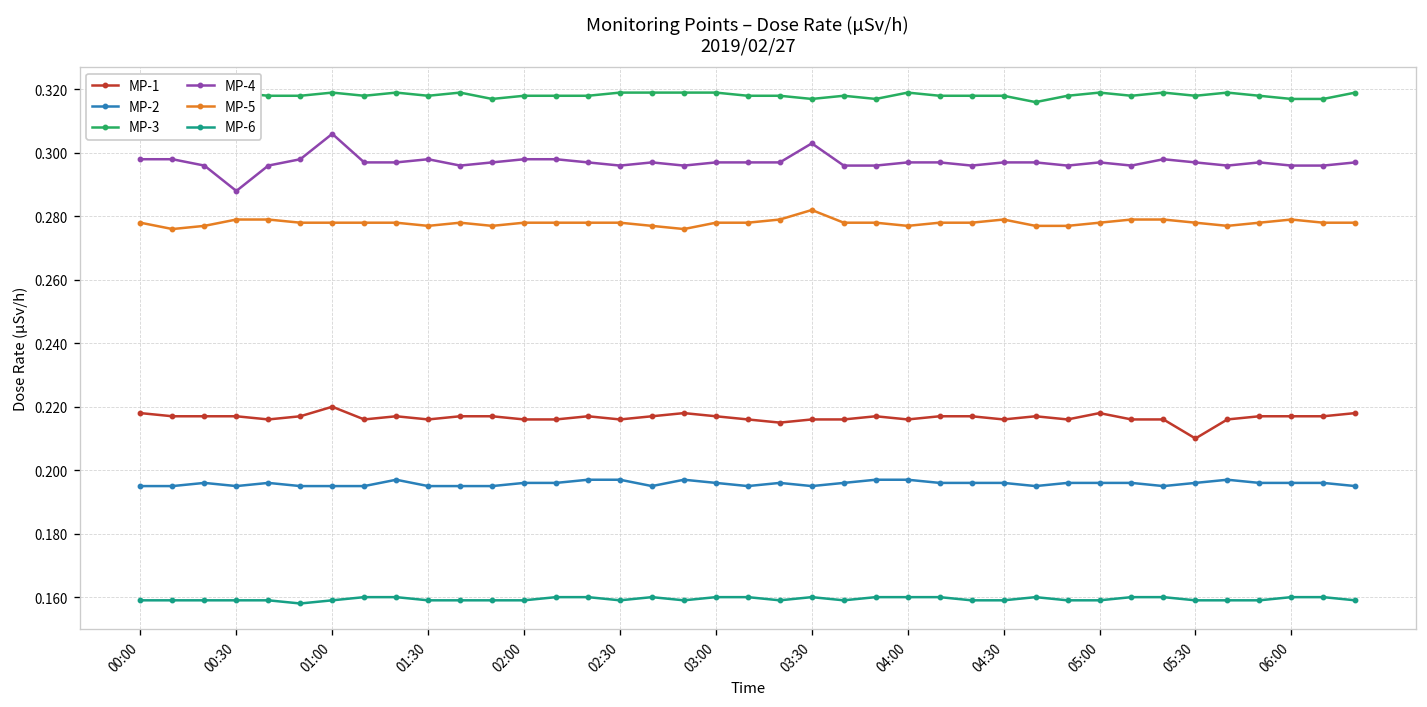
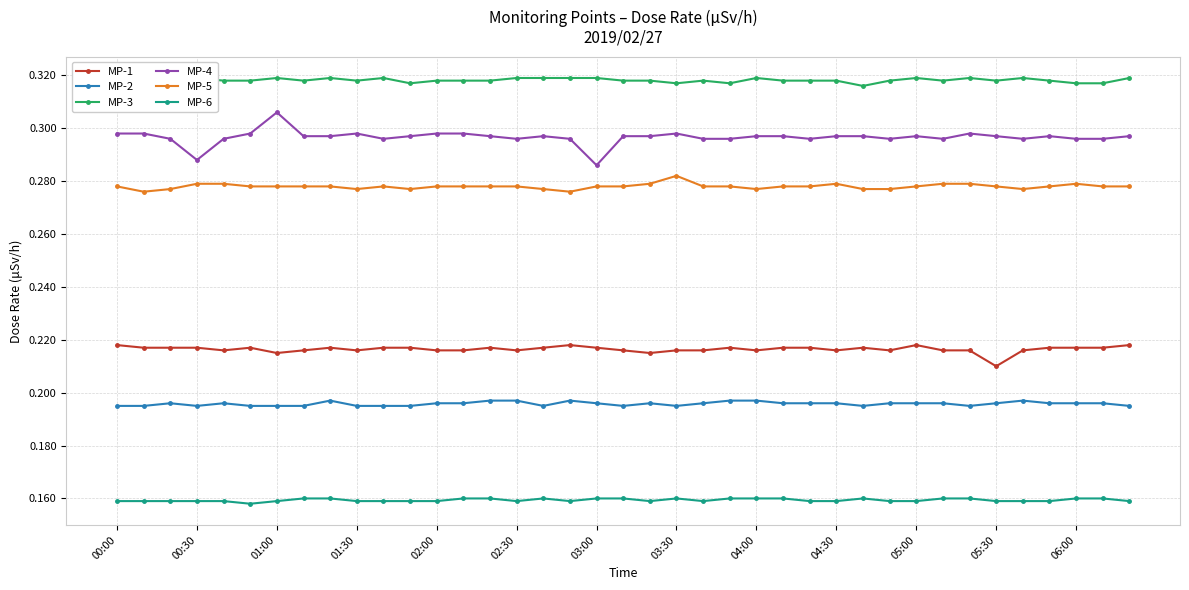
  {
    "MP-1": {
      "00:00": 0.218,
      "00:30": 0.217,
-     "01:00": 0.220,
+     "01:00": 0.215,
      "01:30": 0.216,
      "02:00": 0.216,
      "02:30": 0.216,
      "03:00": 0.217,
      "03:30": 0.216,
      "04:00": 0.216,
      "04:30": 0.216,
      "05:00": 0.218,
      "05:30": 0.210,
      "06:00": 0.217
    },
    "MP-2": {
      "00:00": 0.195,
      "00:30": 0.195,
      "01:00": 0.195,
      "01:30": 0.195,
      "02:00": 0.196,
      "02:30": 0.197,
      "03:00": 0.196,
      "03:30": 0.195,
      "04:00": 0.197,
      "04:30": 0.196,
      "05:00": 0.196,
      "05:30": 0.196,
      "06:00": 0.196
    },
    "MP-4": {
      "00:00": 0.298,
      "00:30": 0.288,
      "01:00": 0.306,
      "01:30": 0.298,
      "02:00": 0.298,
      "02:30": 0.296,
-     "03:00": 0.297,
-     "03:30": 0.303,
+     "03:00": 0.286,
+     "03:30": 0.298,
      "04:00": 0.297,
      "04:30": 0.297,
      "05:00": 0.297,
      "05:30": 0.297,
      "06:00": 0.296
    },
    "MP-5": {
      "00:00": 0.278,
      "00:30": 0.279,
      "01:00": 0.278,
      "01:30": 0.277,
      "02:00": 0.278,
      "02:30": 0.278,
      "03:00": 0.278,
      "03:30": 0.282,
      "04:00": 0.277,
      "04:30": 0.279,
      "05:00": 0.278,
      "05:30": 0.278,
      "06:00": 0.279
    }
  }
